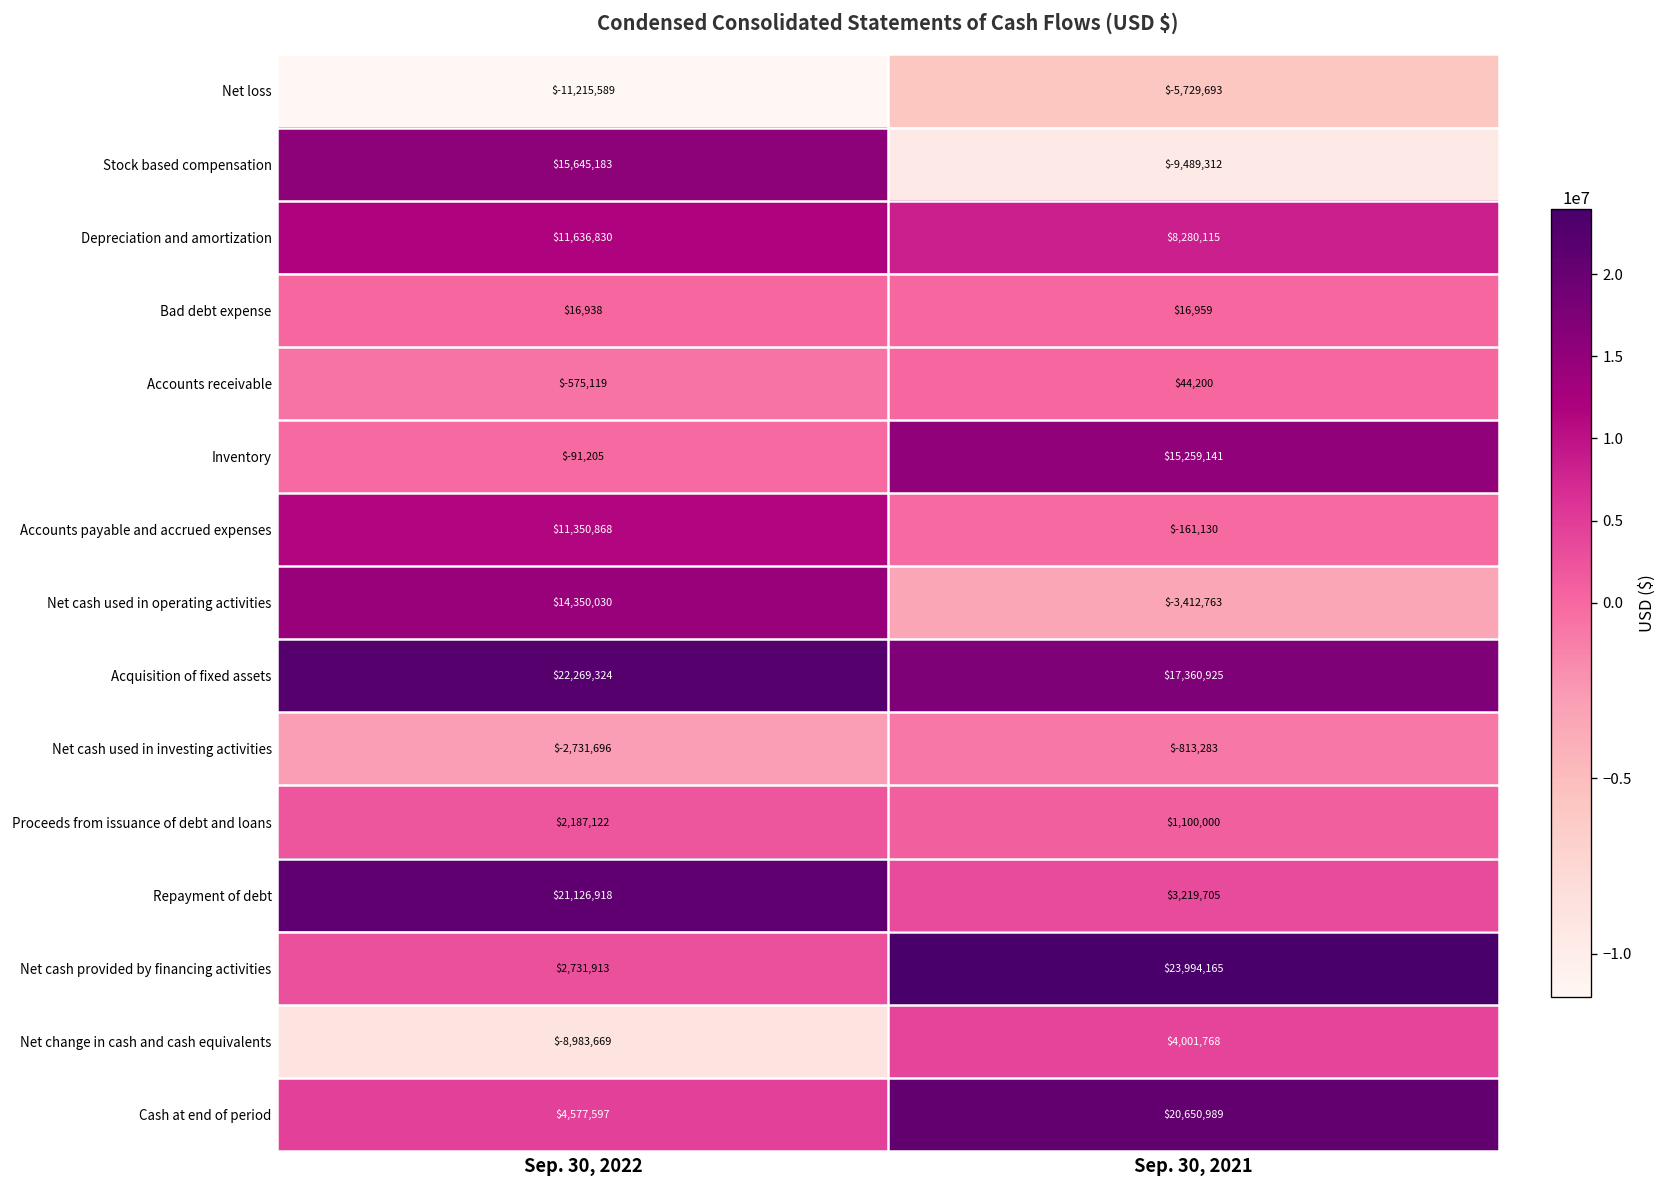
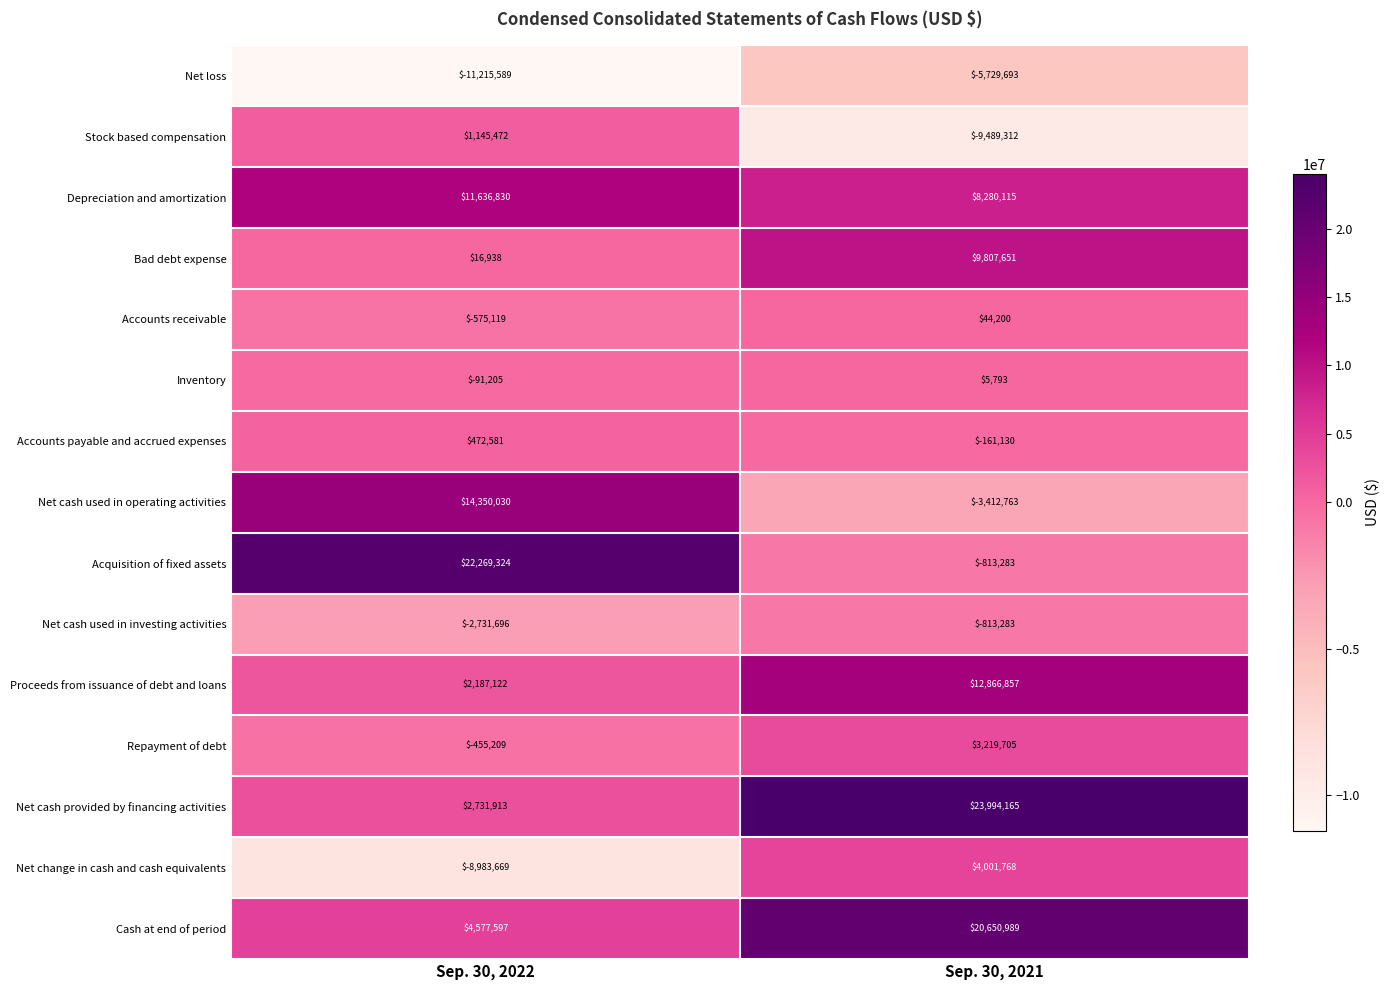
  {
    "Net loss": {
      "Sep. 30, 2022": "$-11,215,589",
      "Sep. 30, 2021": "$-5,729,693"
    },
    "Stock based compensation": {
-     "Sep. 30, 2022": "$15,645,183",
+     "Sep. 30, 2022": "$1,145,472",
      "Sep. 30, 2021": "$-9,489,312"
    },
    "Depreciation and amortization": {
      "Sep. 30, 2022": "$11,636,830",
      "Sep. 30, 2021": "$8,280,115"
    },
    "Bad debt expense": {
      "Sep. 30, 2022": "$16,938",
-     "Sep. 30, 2021": "$16,959"
+     "Sep. 30, 2021": "$9,807,651"
    },
    "Accounts receivable": {
      "Sep. 30, 2022": "$-575,119",
      "Sep. 30, 2021": "$44,200"
    },
    "Inventory": {
      "Sep. 30, 2022": "$-91,205",
-     "Sep. 30, 2021": "$15,259,141"
+     "Sep. 30, 2021": "$5,793"
    },
    "Accounts payable and accrued expenses": {
-     "Sep. 30, 2022": "$11,350,868",
+     "Sep. 30, 2022": "$472,581",
      "Sep. 30, 2021": "$-161,130"
    },
    "Net cash used in operating activities": {
      "Sep. 30, 2022": "$14,350,030",
      "Sep. 30, 2021": "$-3,412,763"
    },
    "Acquisition of fixed assets": {
      "Sep. 30, 2022": "$22,269,324",
-     "Sep. 30, 2021": "$17,360,925"
+     "Sep. 30, 2021": "$-813,283"
    },
    "Net cash used in investing activities": {
      "Sep. 30, 2022": "$-2,731,696",
      "Sep. 30, 2021": "$-813,283"
    },
    "Proceeds from issuance of debt and loans": {
      "Sep. 30, 2022": "$2,187,122",
-     "Sep. 30, 2021": "$1,100,000"
+     "Sep. 30, 2021": "$12,866,857"
    },
    "Repayment of debt": {
-     "Sep. 30, 2022": "$21,126,918",
+     "Sep. 30, 2022": "$-455,209",
      "Sep. 30, 2021": "$3,219,705"
    },
    "Net cash provided by financing activities": {
      "Sep. 30, 2022": "$2,731,913",
      "Sep. 30, 2021": "$23,994,165"
    },
    "Net change in cash and cash equivalents": {
      "Sep. 30, 2022": "$-8,983,669",
      "Sep. 30, 2021": "$4,001,768"
    },
    "Cash at end of period": {
      "Sep. 30, 2022": "$4,577,597",
      "Sep. 30, 2021": "$20,650,989"
    }
  }
